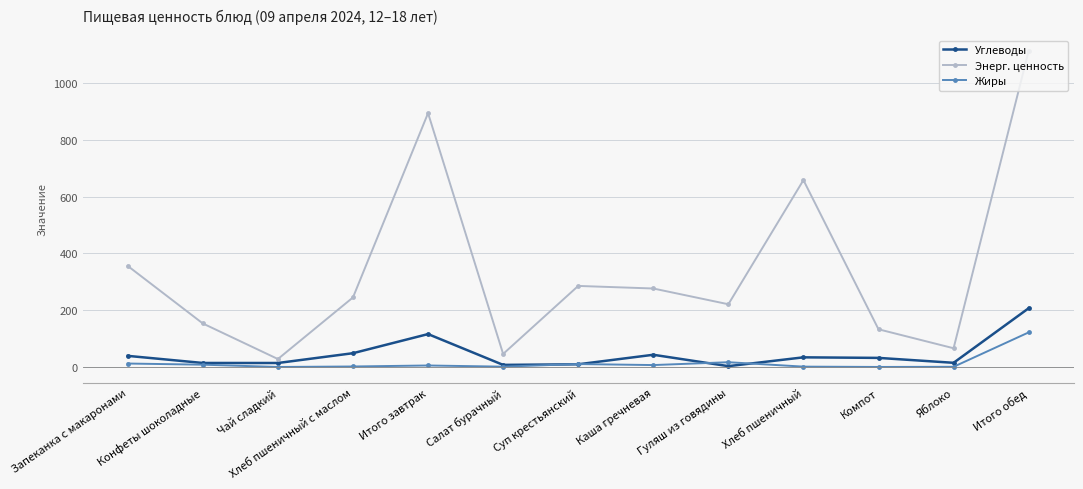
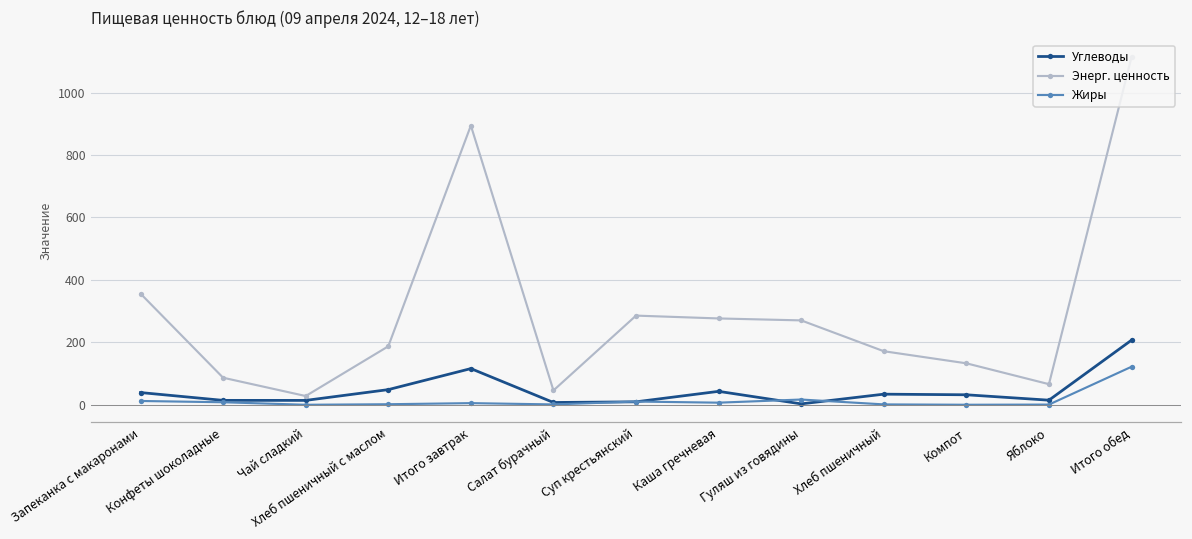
  {
    "Углеводы": {
      "Запеканка с макаронами": 40,
      "Чай сладкий": 10,
      "Хлеб пшеничный с маслом": 50,
      "Итого завтрак": 120,
      "Каша гречневая": 40,
      "Гуляш из говядины": 0,
      "Хлеб пшеничный": 30,
      "Компот": 30,
      "Яблоко": 10,
      "Итого обед": 210
    },
    "Энерг. ценность": {
      "Запеканка с макаронами": 360,
-     "Конфеты шоколадные": 150,
+     "Конфеты шоколадные": 90,
      "Чай сладкий": 30,
-     "Хлеб пшеничный с маслом": 250,
+     "Хлеб пшеничный с маслом": 190,
      "Итого завтрак": 890,
      "Салат бурачный": 50,
      "Суп крестьянский": 290,
      "Каша гречневая": 280,
-     "Гуляш из говядины": 220,
-     "Хлеб пшеничный": 660,
+     "Гуляш из говядины": 270,
+     "Хлеб пшеничный": 170,
      "Компот": 130,
      "Яблоко": 70
    },
    "Жиры": {
      "Запеканка с макаронами": 10,
      "Чай сладкий": 0,
      "Хлеб пшеничный с маслом": 0,
      "Итого завтрак": 10,
      "Каша гречневая": 10,
      "Гуляш из говядины": 20,
      "Хлеб пшеничный": 0,
      "Компот": 0,
      "Яблоко": 0,
      "Итого обед": 120
    }
  }
